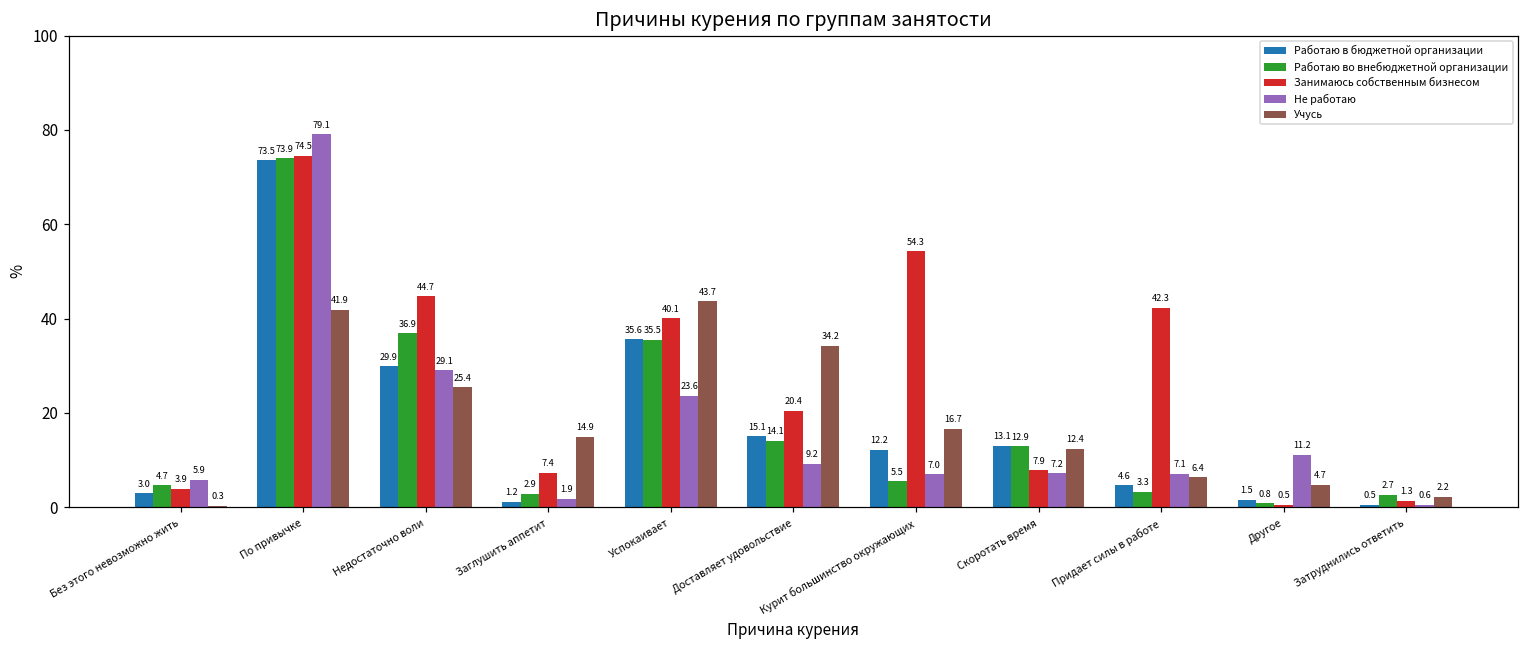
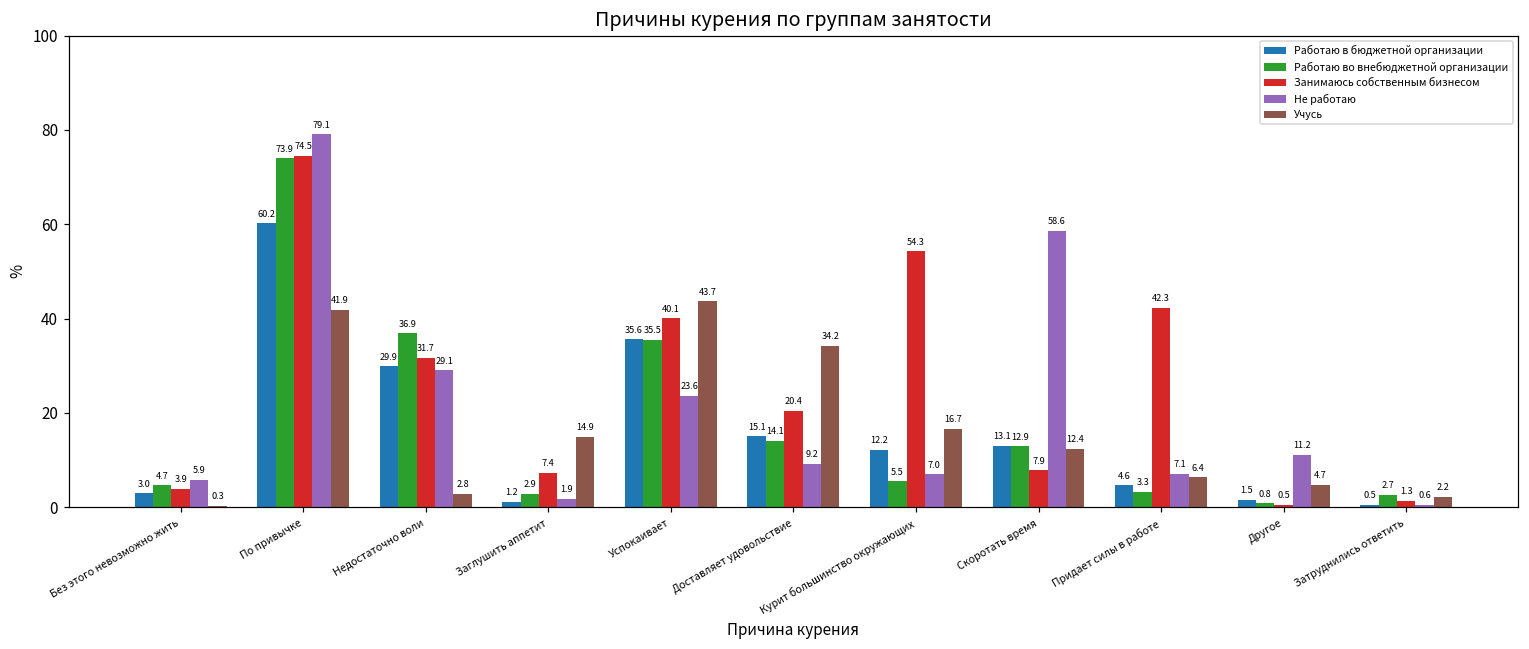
  {
    "Работаю в бюджетной организации": {
      "Без этого невозможно жить": 3.0,
-     "По привычке": 73.5,
+     "По привычке": 60.2,
      "Недостаточно воли": 29.9,
      "Заглушить аппетит": 1.2,
      "Успокаивает": 35.6,
      "Доставляет удовольствие": 15.1,
      "Курит большинство окружающих": 12.2,
      "Скоротать время": 13.1,
      "Придает силы в работе": 4.6,
      "Другое": 1.5,
      "Затруднились ответить": 0.5
    },
    "Работаю во внебюджетной организации": {
      "Без этого невозможно жить": 4.7,
      "По привычке": 73.9,
      "Недостаточно воли": 36.9,
      "Заглушить аппетит": 2.9,
      "Успокаивает": 35.5,
      "Доставляет удовольствие": 14.1,
      "Курит большинство окружающих": 5.5,
      "Скоротать время": 12.9,
      "Придает силы в работе": 3.3,
      "Другое": 0.8,
      "Затруднились ответить": 2.7
    },
    "Занимаюсь собственным бизнесом": {
      "Без этого невозможно жить": 3.9,
      "По привычке": 74.5,
-     "Недостаточно воли": 44.7,
+     "Недостаточно воли": 31.7,
      "Заглушить аппетит": 7.4,
      "Успокаивает": 40.1,
      "Доставляет удовольствие": 20.4,
      "Курит большинство окружающих": 54.3,
      "Скоротать время": 7.9,
      "Придает силы в работе": 42.3,
      "Другое": 0.5,
      "Затруднились ответить": 1.3
    },
    "Не работаю": {
      "Без этого невозможно жить": 5.9,
      "По привычке": 79.1,
      "Недостаточно воли": 29.1,
      "Заглушить аппетит": 1.9,
      "Успокаивает": 23.6,
      "Доставляет удовольствие": 9.2,
      "Курит большинство окружающих": 7.0,
-     "Скоротать время": 7.2,
+     "Скоротать время": 58.6,
      "Придает силы в работе": 7.1,
      "Другое": 11.2,
      "Затруднились ответить": 0.6
    },
    "Учусь": {
      "Без этого невозможно жить": 0.3,
      "По привычке": 41.9,
-     "Недостаточно воли": 25.4,
+     "Недостаточно воли": 2.8,
      "Заглушить аппетит": 14.9,
      "Успокаивает": 43.7,
      "Доставляет удовольствие": 34.2,
      "Курит большинство окружающих": 16.7,
      "Скоротать время": 12.4,
      "Придает силы в работе": 6.4,
      "Другое": 4.7,
      "Затруднились ответить": 2.2
    }
  }
